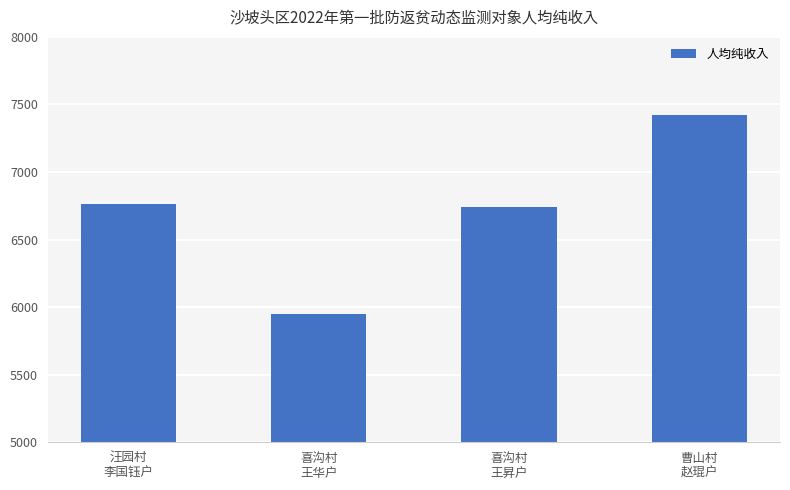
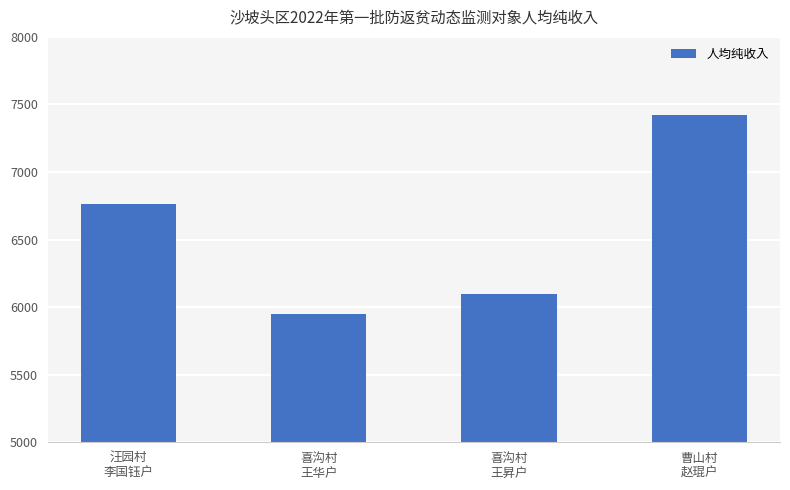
  {
    "汪园村 李国钰户": 6760,
    "喜沟村 王华户": 5950,
-   "喜沟村 王昇户": 6740,
+   "喜沟村 王昇户": 6100,
    "曹山村 赵琨户": 7420
  }
